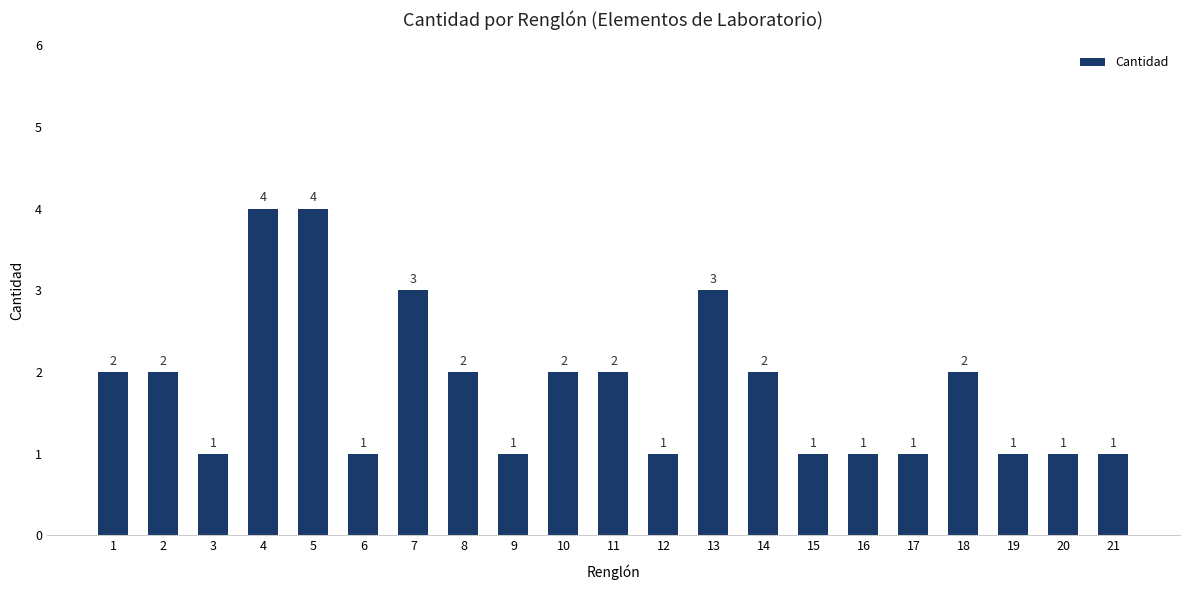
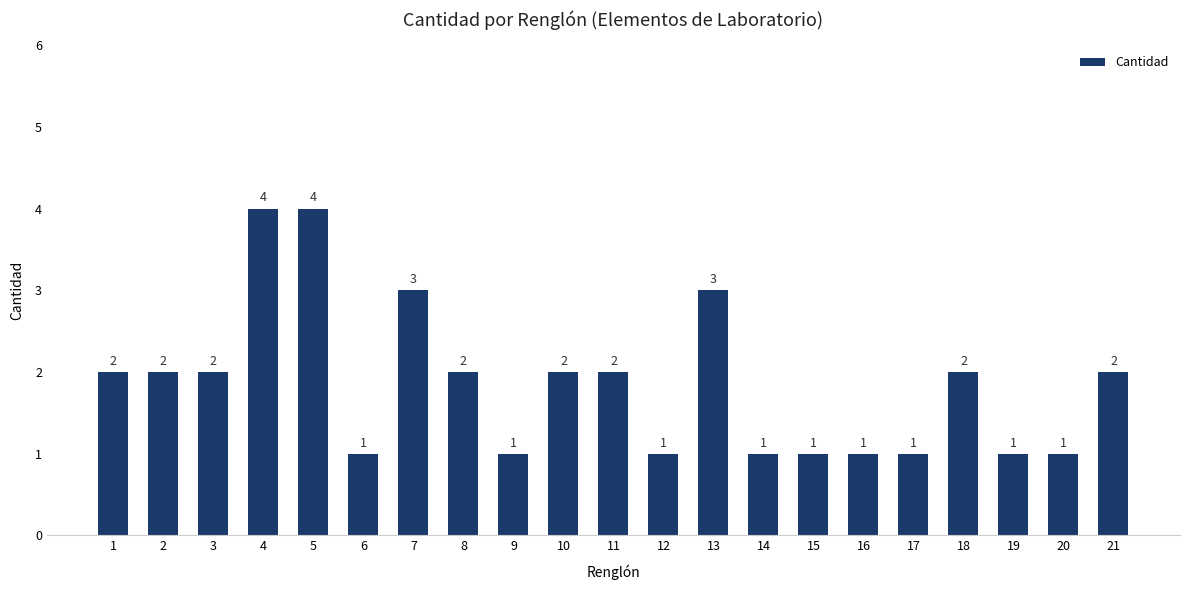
  {
    "1": 2,
    "2": 2,
-   "3": 1,
+   "3": 2,
    "4": 4,
    "5": 4,
    "6": 1,
    "7": 3,
    "8": 2,
    "9": 1,
    "10": 2,
    "11": 2,
    "12": 1,
    "13": 3,
-   "14": 2,
+   "14": 1,
    "15": 1,
    "16": 1,
    "17": 1,
    "18": 2,
    "19": 1,
    "20": 1,
-   "21": 1
+   "21": 2
  }
